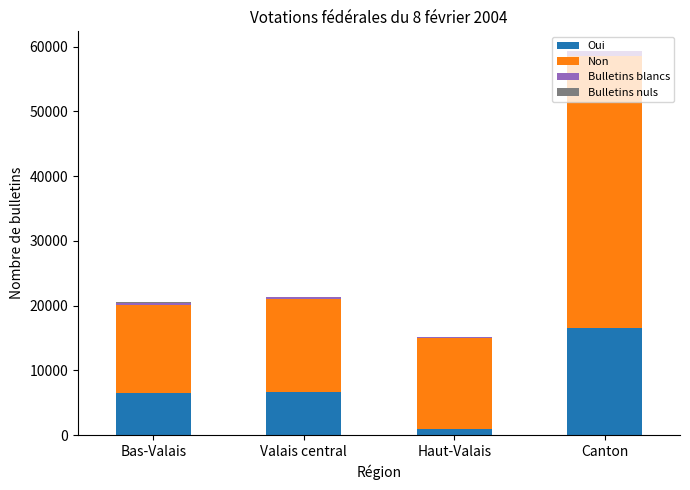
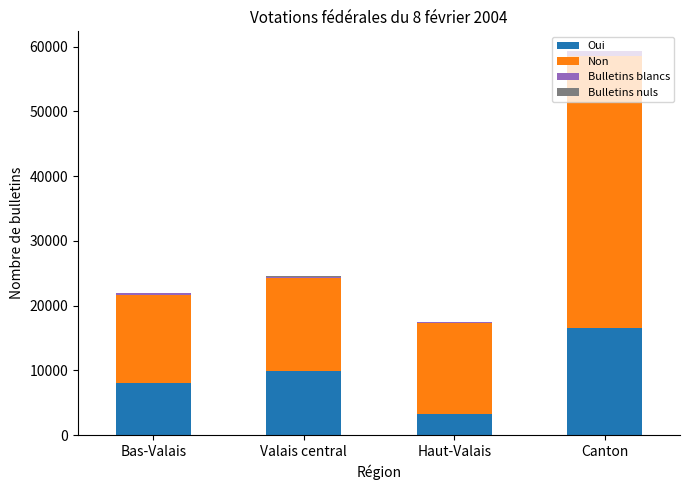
  {
    "Oui": {
-     "Bas-Valais": 7000,
-     "Valais central": 7000,
-     "Haut-Valais": 1000,
+     "Bas-Valais": 8000,
+     "Valais central": 10000,
+     "Haut-Valais": 3000,
      "Canton": 16000
    },
    "Non": {
      "Bas-Valais": 14000,
      "Valais central": 14000,
      "Haut-Valais": 14000
    }
  }
